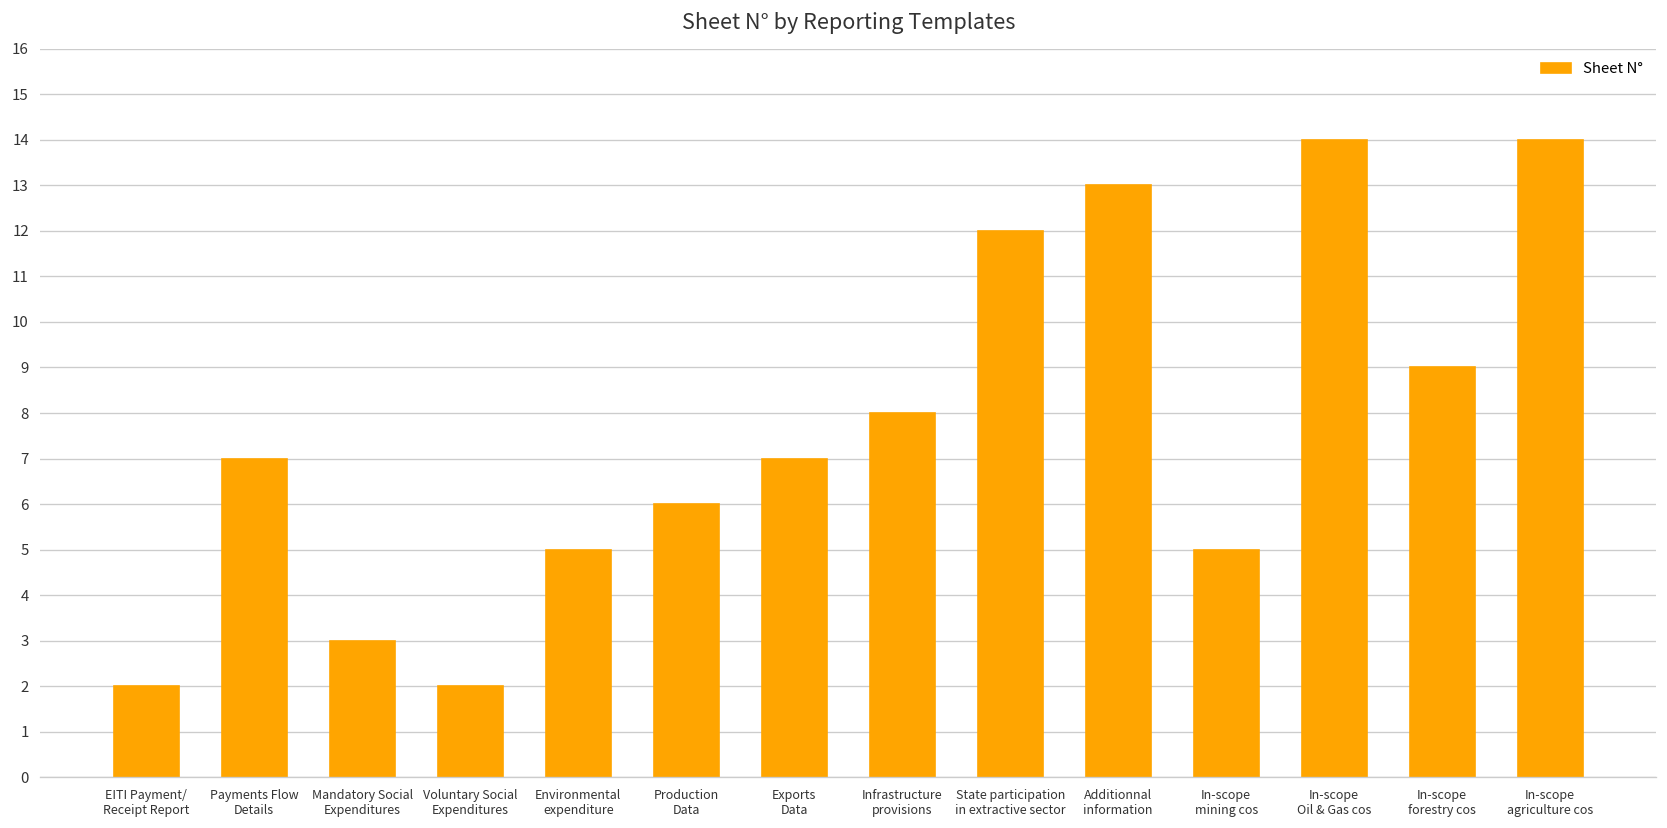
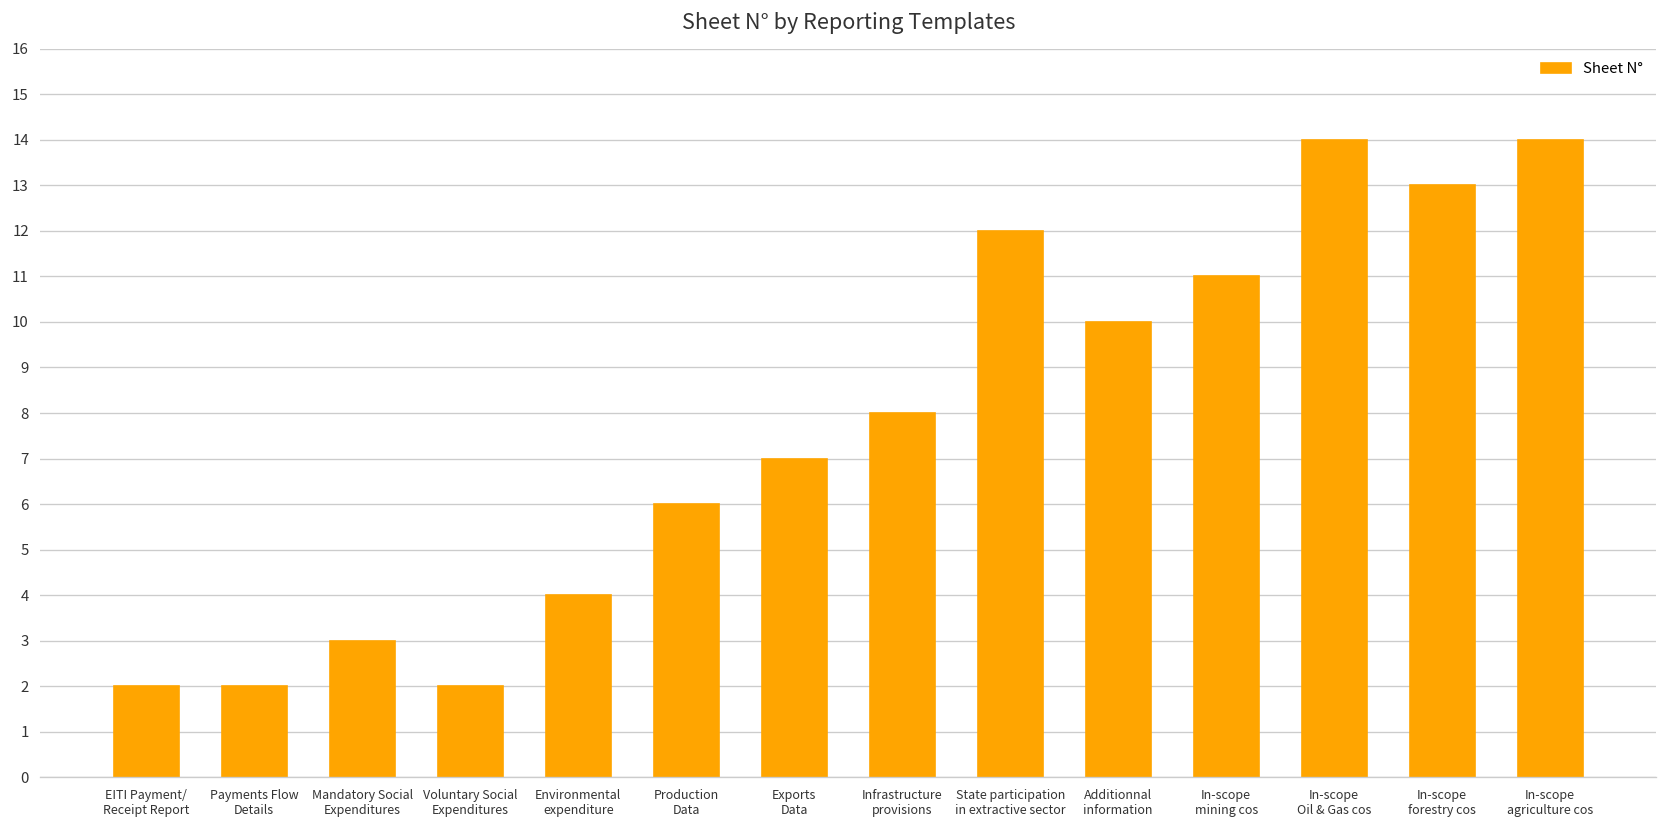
  {
    "EITI Payment/ Receipt Report": 2,
-   "Payments Flow Details": 7,
+   "Payments Flow Details": 2,
    "Mandatory Social Expenditures": 3,
    "Voluntary Social Expenditures": 2,
-   "Environmental expenditure": 5,
+   "Environmental expenditure": 4,
    "Production Data": 6,
    "Exports Data": 7,
    "Infrastructure provisions": 8,
    "State participation in extractive sector": 12,
-   "Additionnal information": 13,
-   "In-scope mining cos": 5,
+   "Additionnal information": 10,
+   "In-scope mining cos": 11,
    "In-scope Oil & Gas cos": 14,
-   "In-scope forestry cos": 9,
+   "In-scope forestry cos": 13,
    "In-scope agriculture cos": 14
  }
